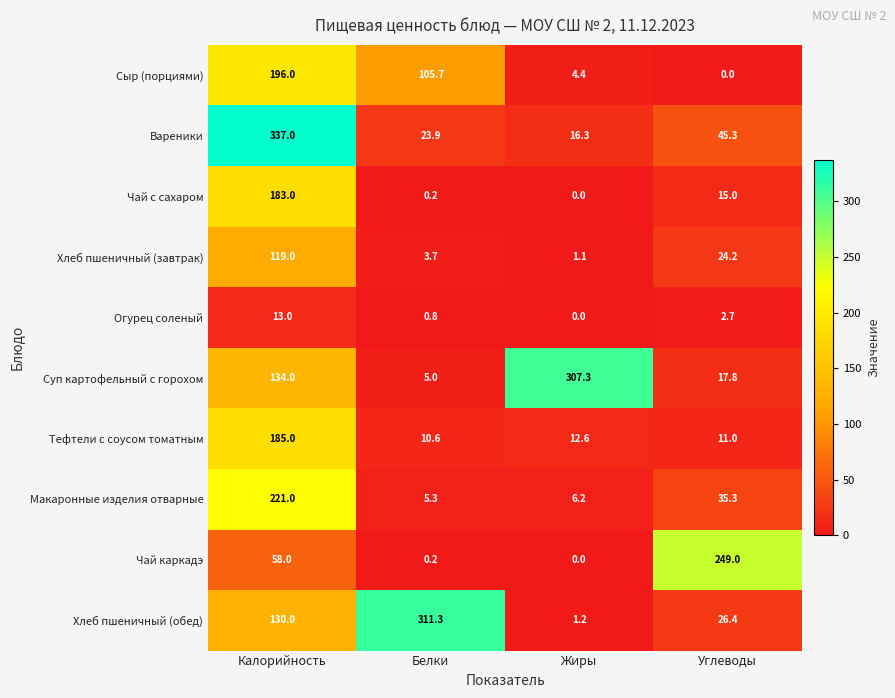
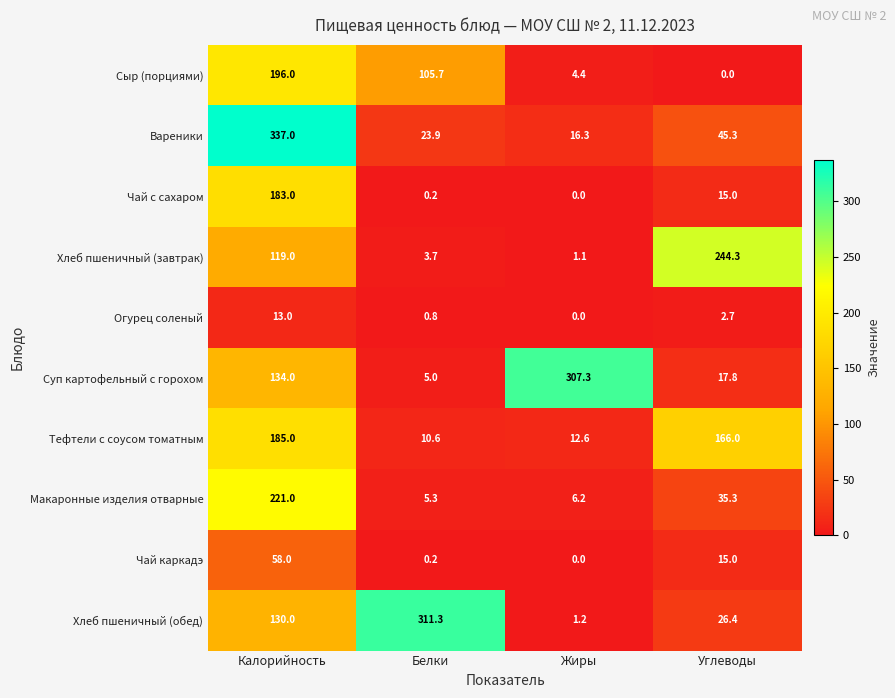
  {
    "Сыр (порциями)": {
      "Калорийность": 196.0,
      "Белки": 105.7,
      "Жиры": 4.4,
      "Углеводы": 0.0
    },
    "Вареники": {
      "Калорийность": 337.0,
      "Белки": 23.9,
      "Жиры": 16.3,
      "Углеводы": 45.3
    },
    "Чай с сахаром": {
      "Калорийность": 183.0,
      "Белки": 0.2,
      "Жиры": 0.0,
      "Углеводы": 15.0
    },
    "Хлеб пшеничный (завтрак)": {
      "Калорийность": 119.0,
      "Белки": 3.7,
      "Жиры": 1.1,
-     "Углеводы": 24.2
+     "Углеводы": 244.3
    },
    "Огурец соленый": {
      "Калорийность": 13.0,
      "Белки": 0.8,
      "Жиры": 0.0,
      "Углеводы": 2.7
    },
    "Суп картофельный с горохом": {
      "Калорийность": 134.0,
      "Белки": 5.0,
      "Жиры": 307.3,
      "Углеводы": 17.8
    },
    "Тефтели с соусом томатным": {
      "Калорийность": 185.0,
      "Белки": 10.6,
      "Жиры": 12.6,
-     "Углеводы": 11.0
+     "Углеводы": 166.0
    },
    "Макаронные изделия отварные": {
      "Калорийность": 221.0,
      "Белки": 5.3,
      "Жиры": 6.2,
      "Углеводы": 35.3
    },
    "Чай каркадэ": {
      "Калорийность": 58.0,
      "Белки": 0.2,
      "Жиры": 0.0,
-     "Углеводы": 249.0
+     "Углеводы": 15.0
    },
    "Хлеб пшеничный (обед)": {
      "Калорийность": 130.0,
      "Белки": 311.3,
      "Жиры": 1.2,
      "Углеводы": 26.4
    }
  }
